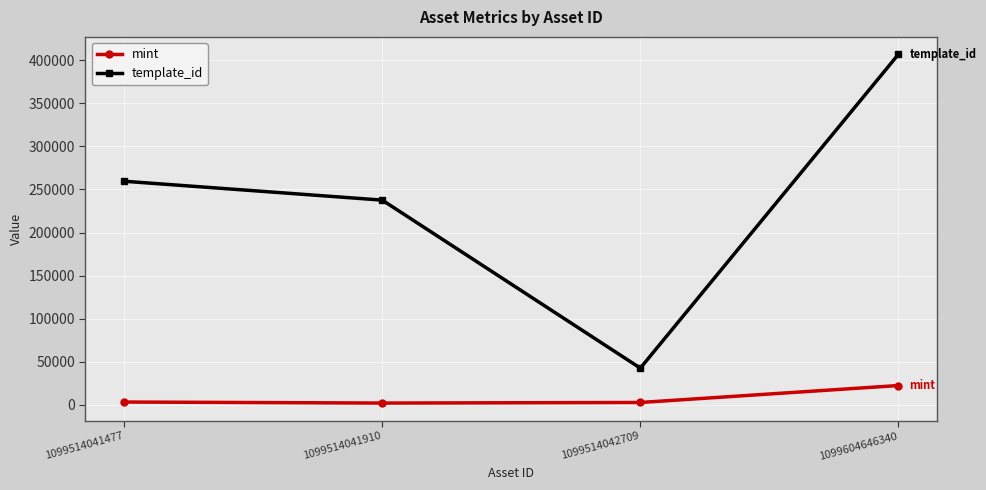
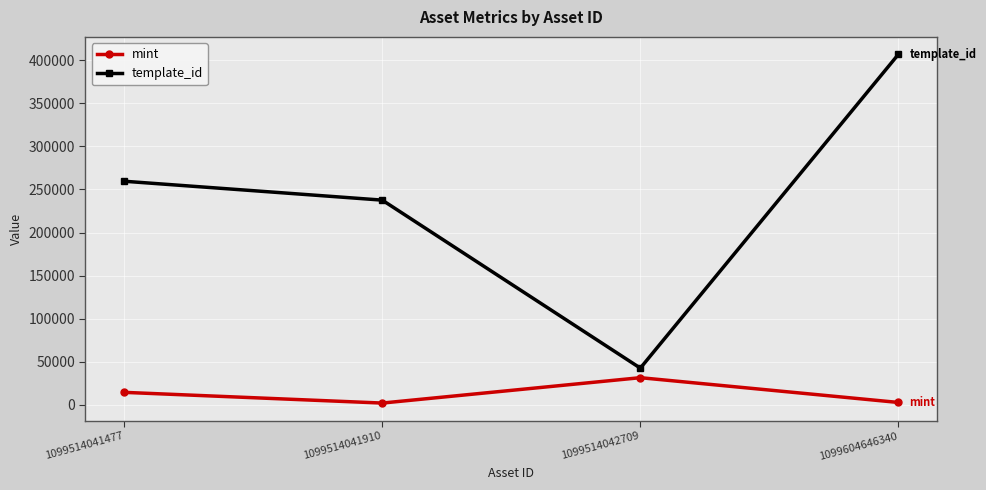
  {
    "mint": {
-     "1099514041477": 0,
+     "1099514041477": 10000,
      "1099514041910": 0,
-     "1099514042709": 0,
-     "1099604646340": 20000
+     "1099514042709": 30000,
+     "1099604646340": 0
    },
    "template_id": {
      "1099514041477": 260000,
      "1099514041910": 240000,
      "1099514042709": 40000,
      "1099604646340": 410000
    }
  }
